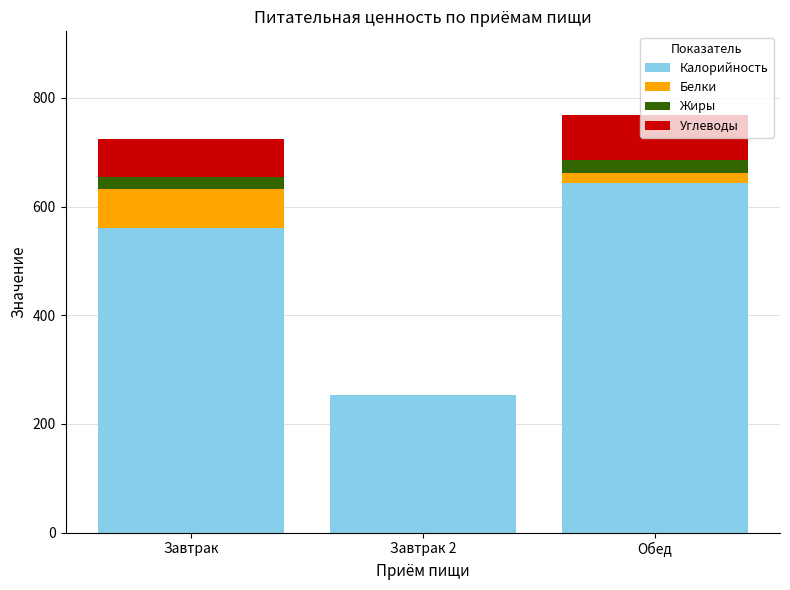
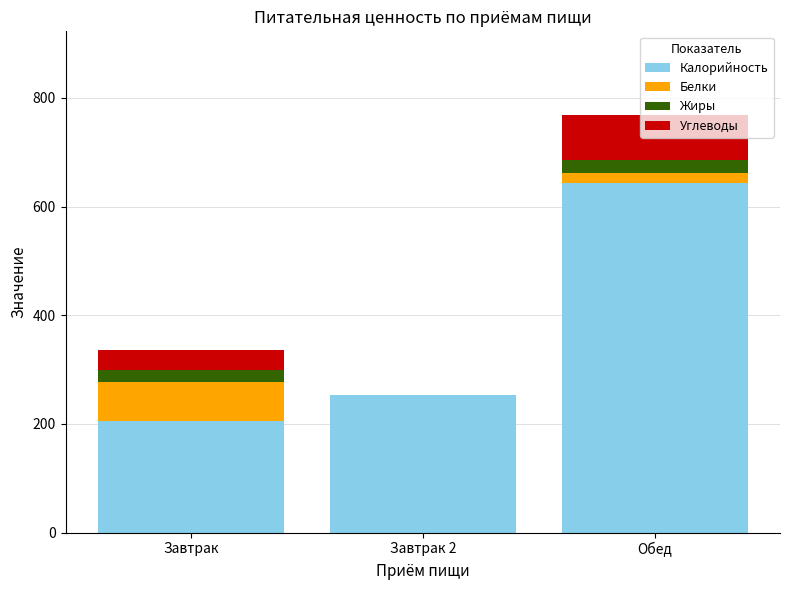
  {
    "Калорийность": {
-     "Завтрак": 560,
+     "Завтрак": 210,
      "Завтрак 2": 250,
      "Обед": 640
    },
    "Белки": {
      "Завтрак": 70,
      "Завтрак 2": 0,
      "Обед": 20
    },
    "Жиры": {
      "Завтрак": 20,
      "Завтрак 2": 0,
      "Обед": 20
    },
    "Углеводы": {
-     "Завтрак": 70,
+     "Завтрак": 40,
      "Завтрак 2": 0
    }
  }
